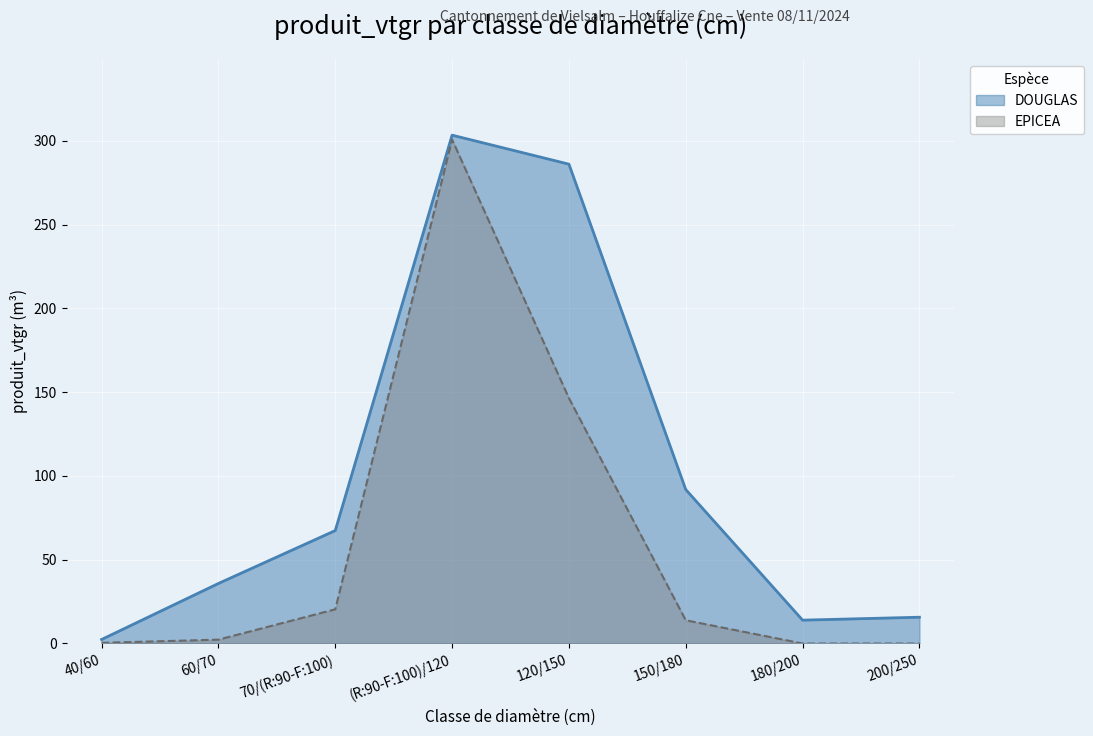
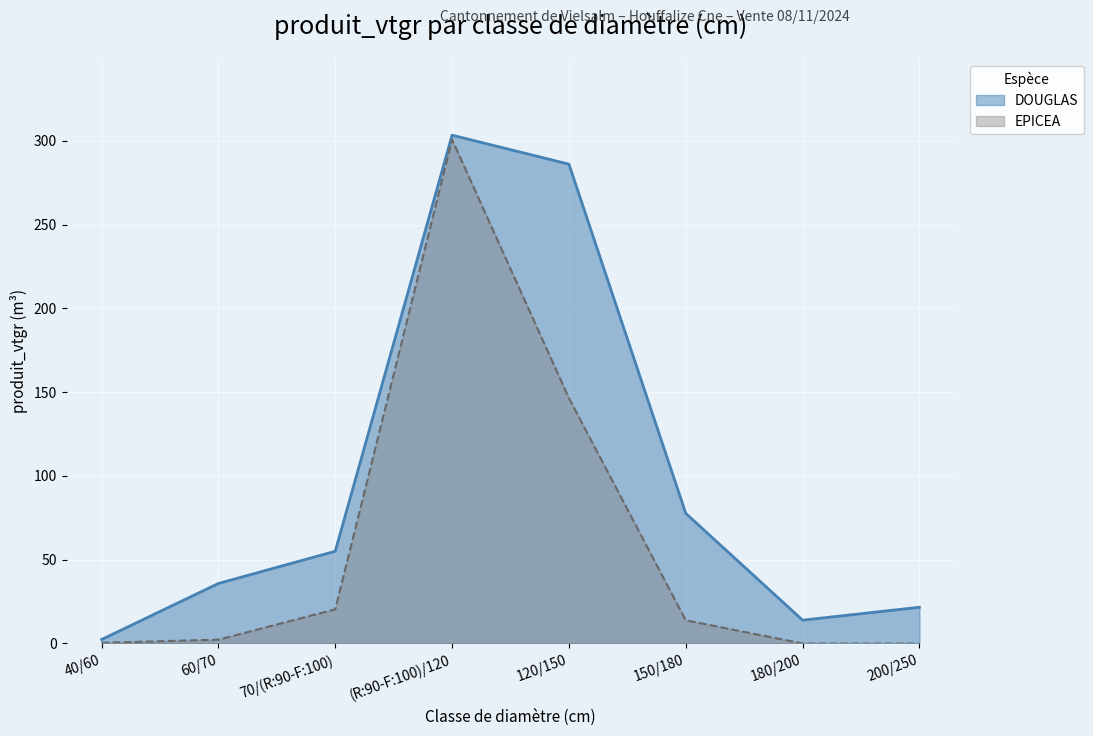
  {
    "DOUGLAS": {
      "40/60": 2,
      "60/70": 36,
-     "70/(R:90-F:100)": 67,
+     "70/(R:90-F:100)": 55,
      "(R:90-F:100)/120": 303,
      "120/150": 286,
-     "150/180": 92,
+     "150/180": 78,
      "180/200": 14,
-     "200/250": 16
+     "200/250": 22
    },
    "EPICEA": {
      "40/60": 0,
      "60/70": 2,
      "70/(R:90-F:100)": 20,
      "(R:90-F:100)/120": 301,
      "120/150": 146,
      "150/180": 14,
      "180/200": 0,
      "200/250": 0
    }
  }
